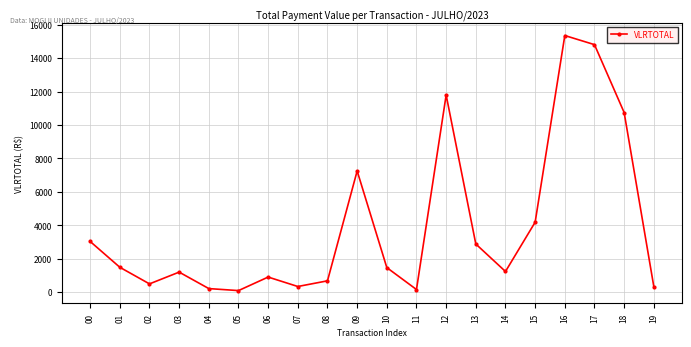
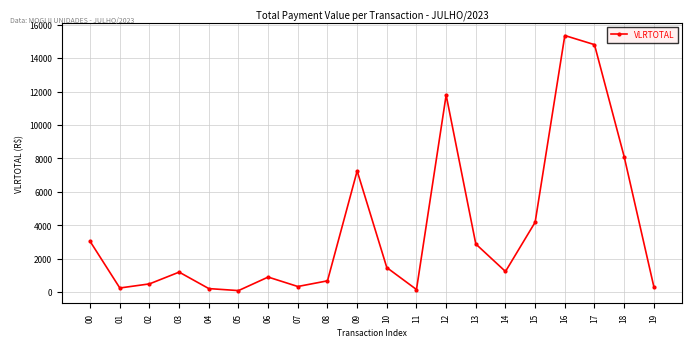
  {
    "00": 3000,
-   "01": 1500,
+   "01": 200,
    "02": 500,
    "03": 1200,
    "04": 200,
    "05": 100,
    "06": 900,
    "07": 300,
    "08": 700,
    "09": 7300,
    "10": 1500,
    "11": 200,
    "12": 11800,
    "13": 2900,
    "14": 1200,
    "15": 4200,
    "16": 15400,
    "17": 14800,
-   "18": 10700,
+   "18": 8100,
    "19": 300
  }
